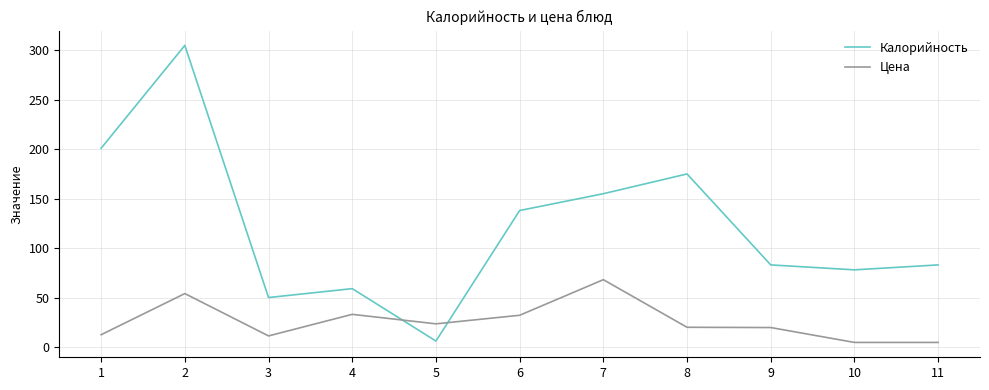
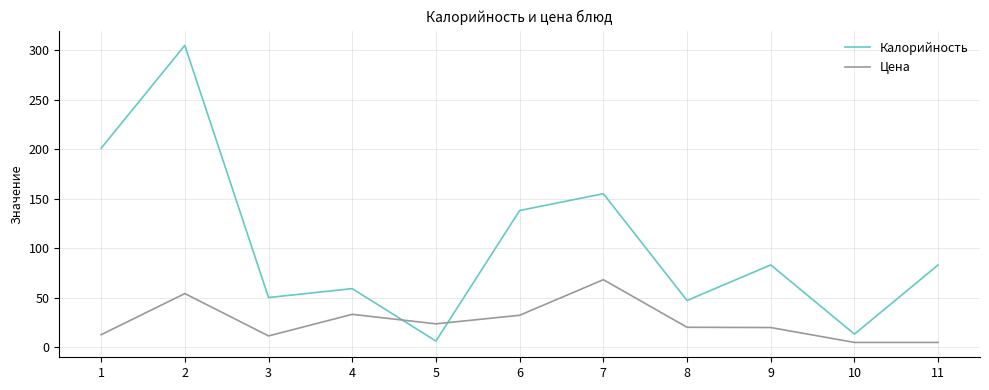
  {
    "Калорийность": {
      "1": 200,
      "2": 310,
      "3": 50,
      "4": 60,
      "5": 10,
      "6": 140,
      "7": 160,
-     "8": 180,
+     "8": 50,
      "9": 80,
-     "10": 80,
+     "10": 10,
      "11": 80
    },
    "Цена": {
      "1": 10,
      "2": 50,
      "3": 10,
      "4": 30,
      "5": 20,
      "6": 30,
      "7": 70,
      "8": 20,
      "9": 20,
      "10": 0,
      "11": 0
    }
  }
